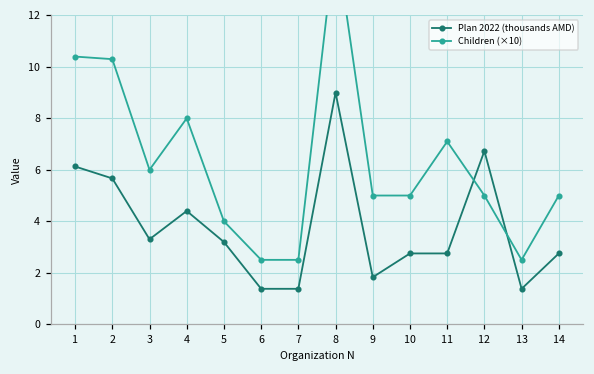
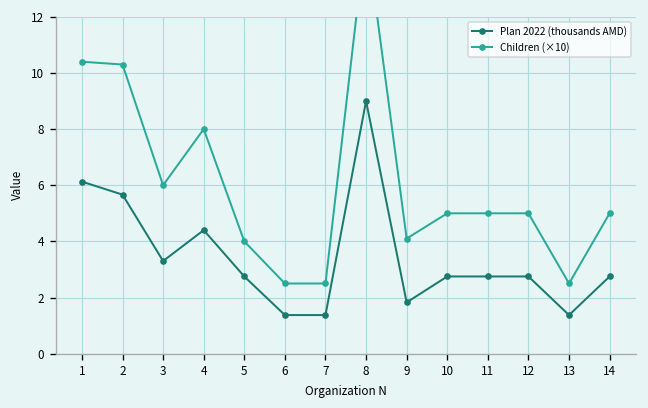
  {
    "Plan 2022 (thousands AMD)": {
      "1": 6.1,
      "2": 5.7,
      "3": 3.3,
      "4": 4.4,
-     "5": 3.2,
+     "5": 2.8,
      "6": 1.4,
      "7": 1.4,
      "8": 9.0,
      "9": 1.8,
      "10": 2.8,
      "11": 2.8,
-     "12": 6.7,
+     "12": 2.8,
      "13": 1.4,
      "14": 2.8
    },
    "Children (×10)": {
      "1": 10.4,
      "2": 10.3,
      "3": 6.0,
      "4": 8.0,
      "5": 4.0,
      "6": 2.5,
      "7": 2.5,
-     "9": 5.0,
+     "9": 4.1,
      "10": 5.0,
-     "11": 7.1,
+     "11": 5.0,
      "12": 5.0,
      "13": 2.5,
      "14": 5.0
    }
  }
